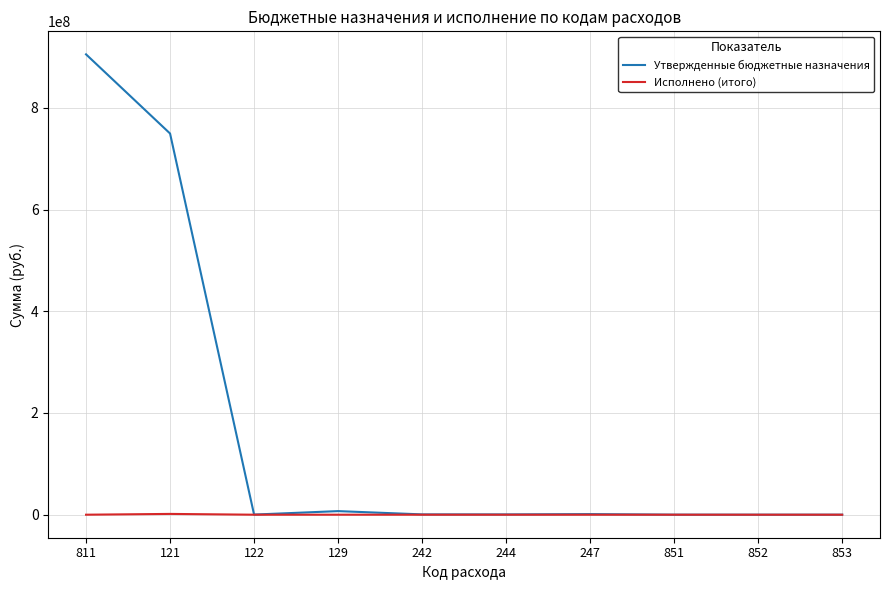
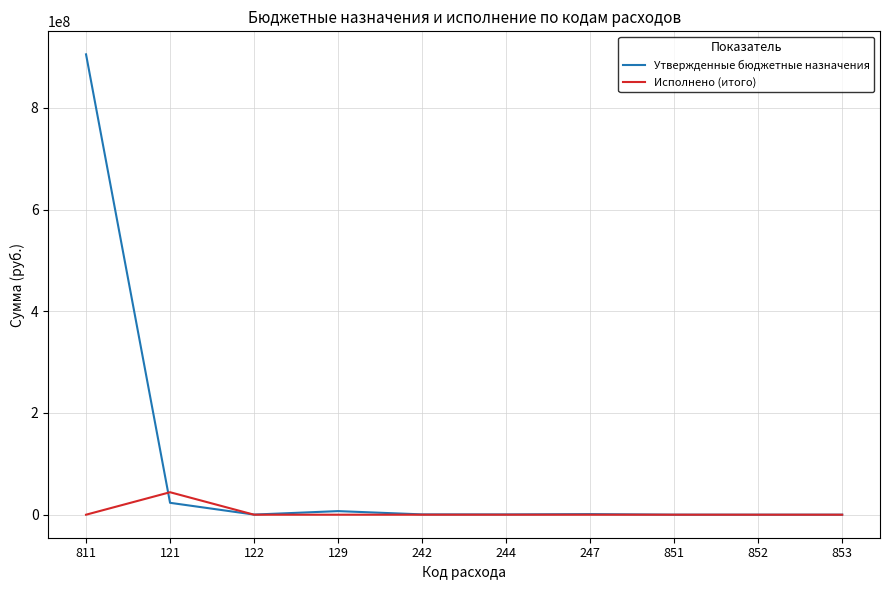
  {
    "Утвержденные бюджетные назначения": {
      "811": 910000000,
-     "121": 750000000,
+     "121": 20000000,
      "129": 10000000
    },
    "Исполнено (итого)": {
      "811": 0,
-     "121": 0,
+     "121": 40000000,
      "129": 0
    }
  }
